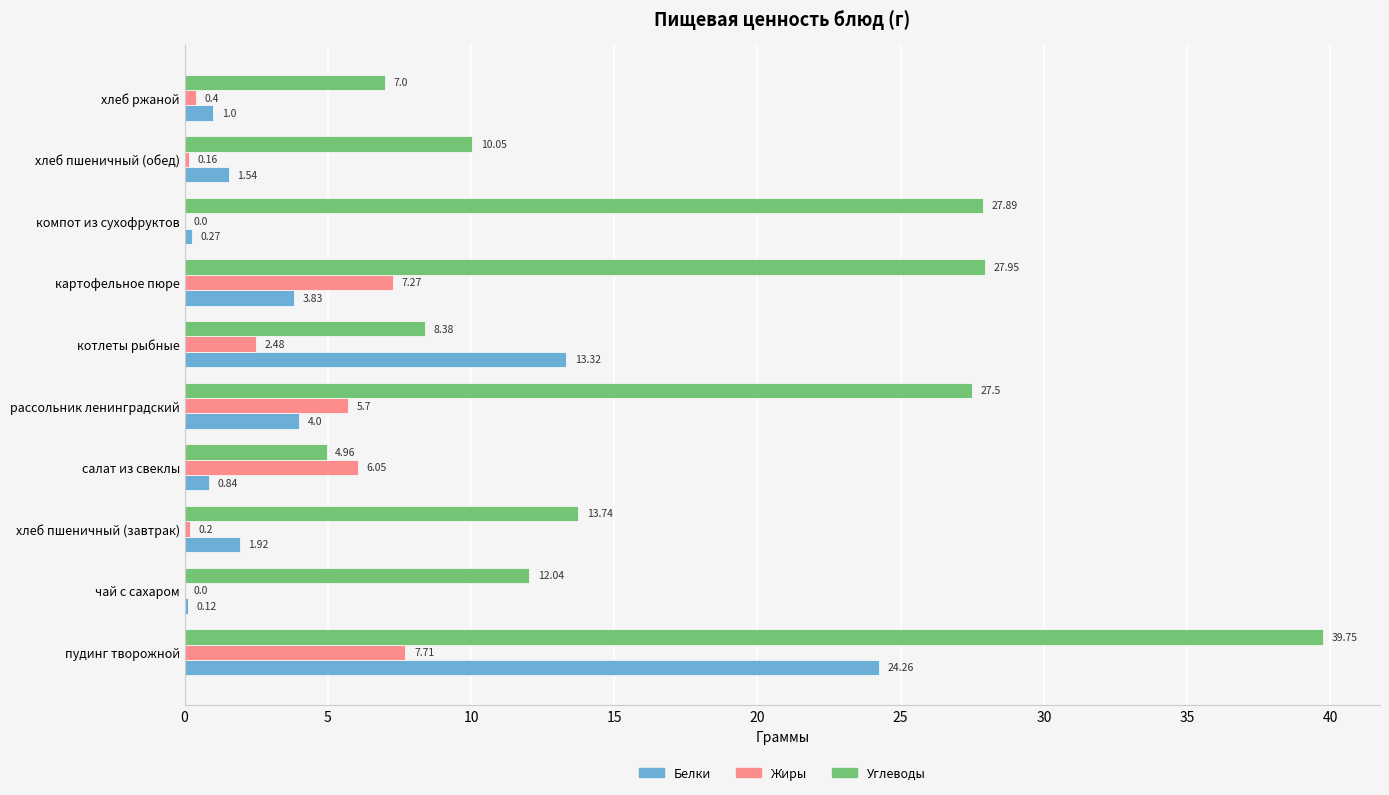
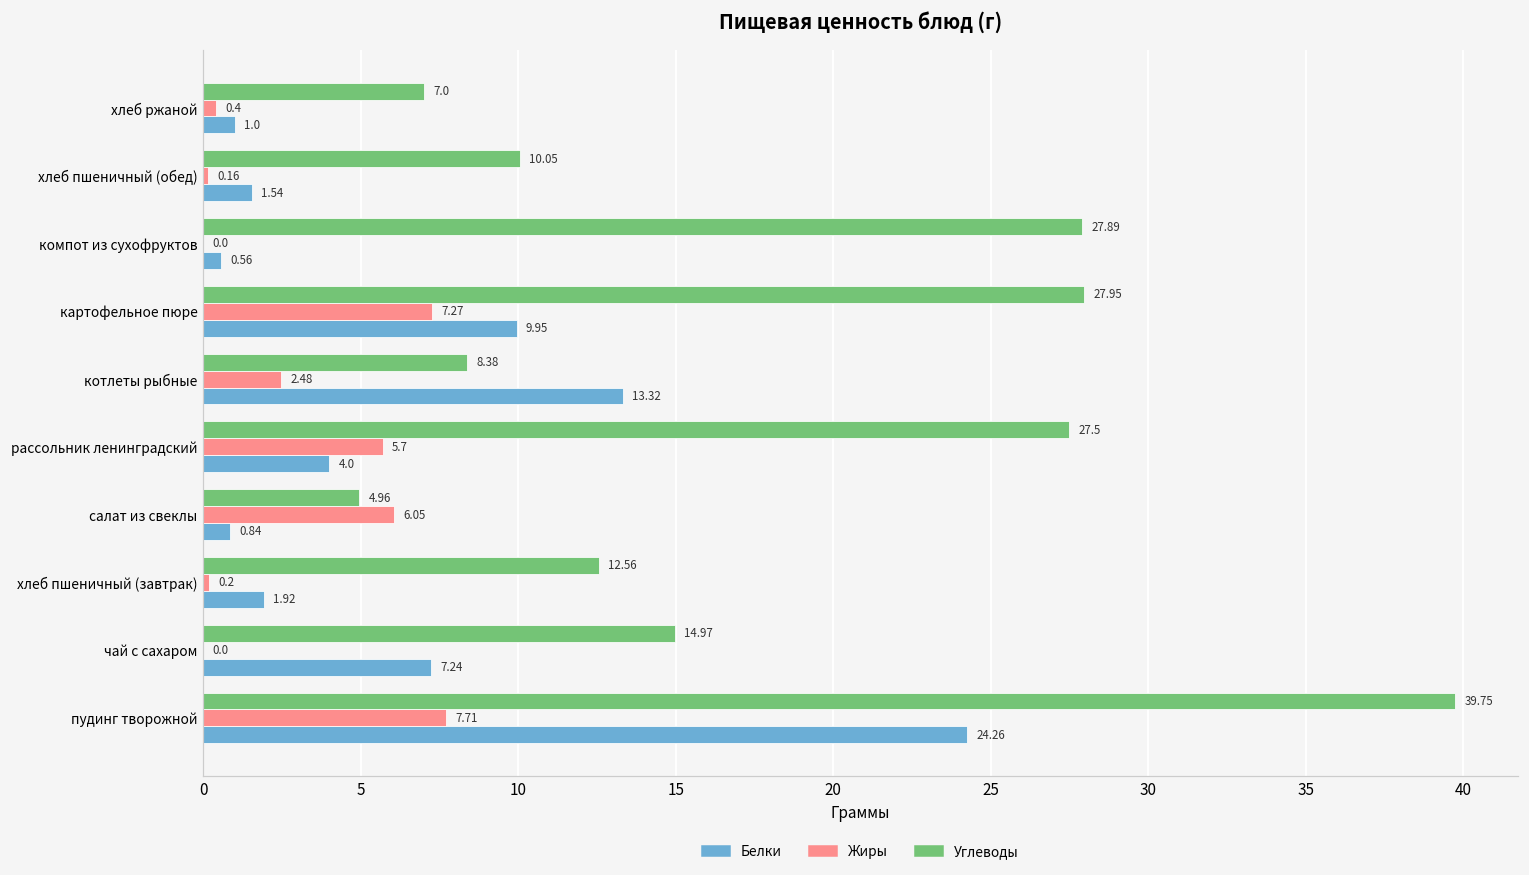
  {
    "Белки": {
      "хлеб ржаной": 1.0,
      "хлеб пшеничный (обед)": 1.54,
-     "компот из сухофруктов": 0.27,
-     "картофельное пюре": 3.83,
+     "компот из сухофруктов": 0.56,
+     "картофельное пюре": 9.95,
      "котлеты рыбные": 13.32,
      "рассольник ленинградский": 4.0,
      "салат из свеклы": 0.84,
      "хлеб пшеничный (завтрак)": 1.92,
-     "чай с сахаром": 0.12,
+     "чай с сахаром": 7.24,
      "пудинг творожной": 24.26
    },
    "Жиры": {
      "хлеб ржаной": 0.4,
      "хлеб пшеничный (обед)": 0.16,
      "компот из сухофруктов": 0.0,
      "картофельное пюре": 7.27,
      "котлеты рыбные": 2.48,
      "рассольник ленинградский": 5.7,
      "салат из свеклы": 6.05,
      "хлеб пшеничный (завтрак)": 0.2,
      "чай с сахаром": 0.0,
      "пудинг творожной": 7.71
    },
    "Углеводы": {
      "хлеб ржаной": 7.0,
      "хлеб пшеничный (обед)": 10.05,
      "компот из сухофруктов": 27.89,
      "картофельное пюре": 27.95,
      "котлеты рыбные": 8.38,
      "рассольник ленинградский": 27.5,
      "салат из свеклы": 4.96,
-     "хлеб пшеничный (завтрак)": 13.74,
-     "чай с сахаром": 12.04,
+     "хлеб пшеничный (завтрак)": 12.56,
+     "чай с сахаром": 14.97,
      "пудинг творожной": 39.75
    }
  }
